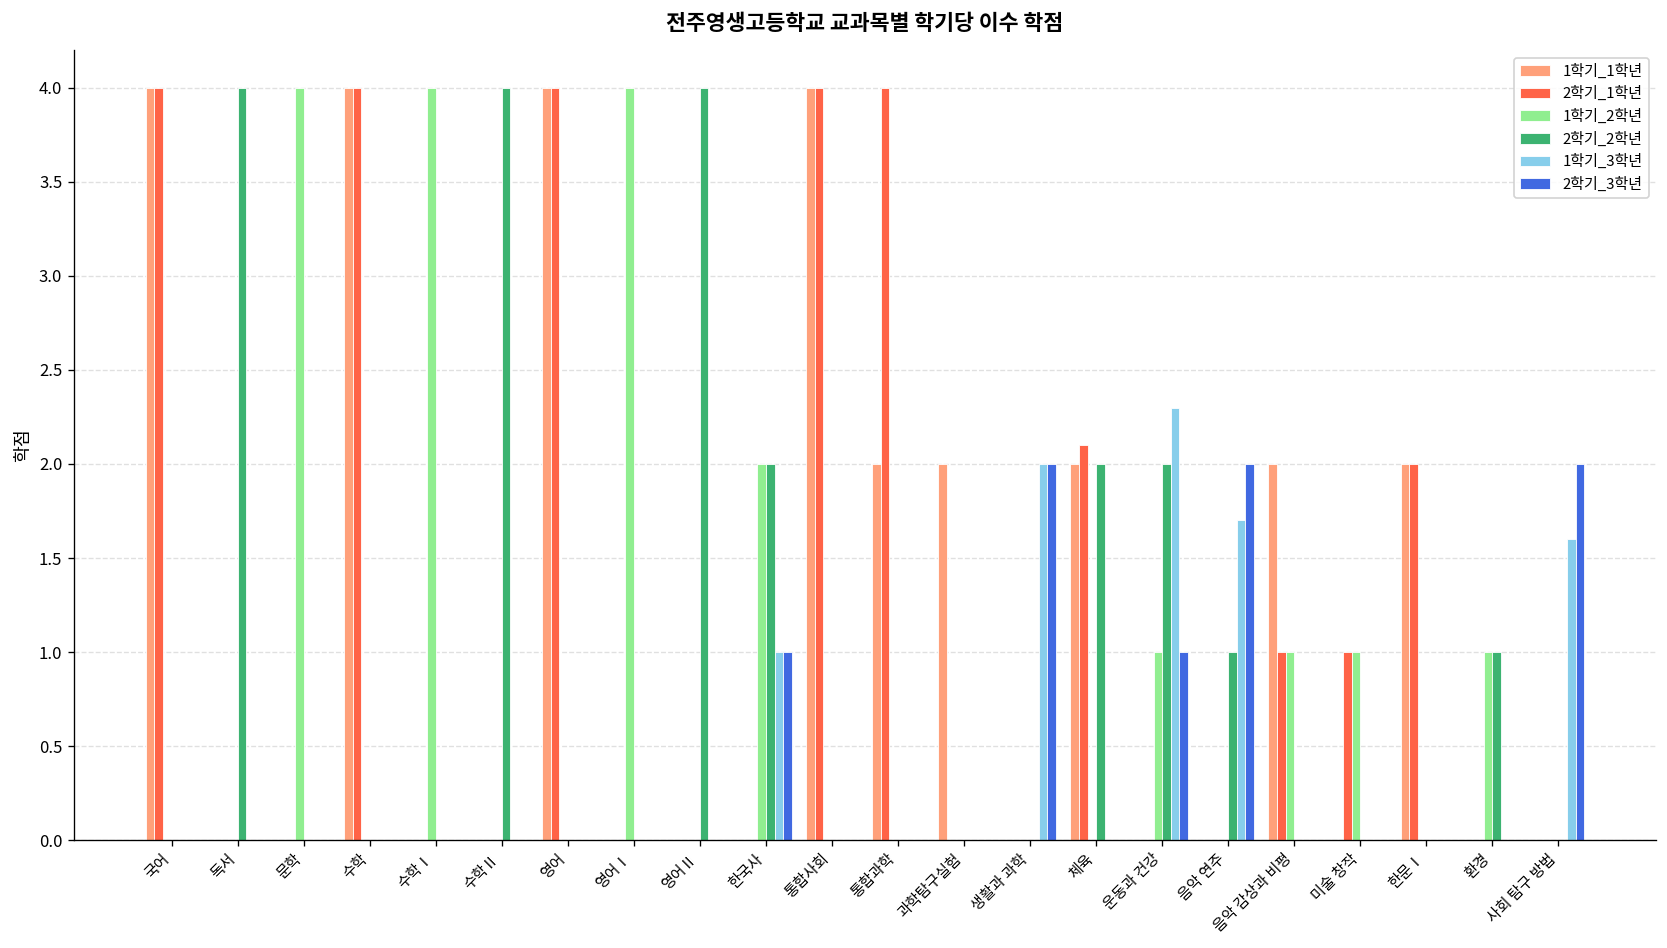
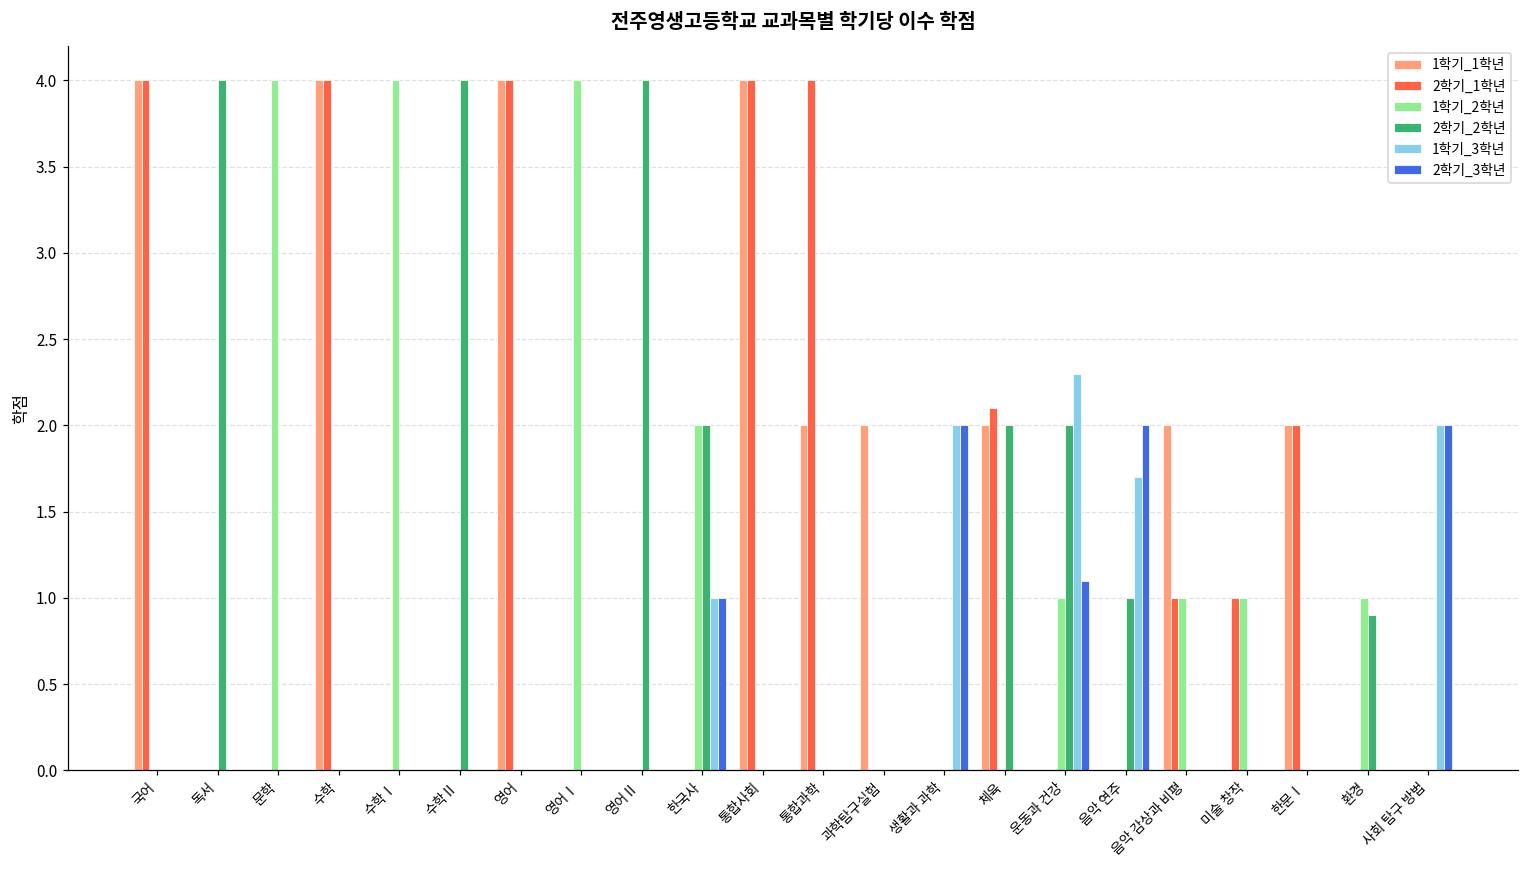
  {
    "1학기_1학년": {
      "국어": 4.0,
      "독서": 0.0,
      "문학": 0.0,
      "수학": 4.0,
      "수학Ⅰ": 0.0,
      "수학Ⅱ": 0.0,
      "영어": 4.0,
      "영어Ⅰ": 0.0,
      "영어Ⅱ": 0.0,
      "한국사": 0.0,
      "통합사회": 4.0,
      "통합과학": 2.0,
      "과학탐구실험": 2.0,
      "생활과 과학": 0.0,
      "체육": 2.0,
      "운동과 건강": 0.0,
      "음악 연주": 0.0,
      "음악 감상과 비평": 2.0,
      "미술 창작": 0.0,
      "한문Ⅰ": 2.0,
      "환경": 0.0,
      "사회 탐구 방법": 0.0
    },
    "2학기_1학년": {
      "국어": 4.0,
      "독서": 0.0,
      "문학": 0.0,
      "수학": 4.0,
      "수학Ⅰ": 0.0,
      "수학Ⅱ": 0.0,
      "영어": 4.0,
      "영어Ⅰ": 0.0,
      "영어Ⅱ": 0.0,
      "한국사": 0.0,
      "통합사회": 4.0,
      "통합과학": 4.0,
      "과학탐구실험": 0.0,
      "생활과 과학": 0.0,
      "체육": 2.1,
      "운동과 건강": 0.0,
      "음악 연주": 0.0,
      "음악 감상과 비평": 1.0,
      "미술 창작": 1.0,
      "한문Ⅰ": 2.0,
      "환경": 0.0,
      "사회 탐구 방법": 0.0
    },
    "1학기_2학년": {
      "국어": 0.0,
      "독서": 0.0,
      "문학": 4.0,
      "수학": 0.0,
      "수학Ⅰ": 4.0,
      "수학Ⅱ": 0.0,
      "영어": 0.0,
      "영어Ⅰ": 4.0,
      "영어Ⅱ": 0.0,
      "한국사": 2.0,
      "통합사회": 0.0,
      "통합과학": 0.0,
      "과학탐구실험": 0.0,
      "생활과 과학": 0.0,
      "체육": 0.0,
      "운동과 건강": 1.0,
      "음악 연주": 0.0,
      "음악 감상과 비평": 1.0,
      "미술 창작": 1.0,
      "한문Ⅰ": 0.0,
      "환경": 1.0,
      "사회 탐구 방법": 0.0
    },
    "2학기_2학년": {
      "국어": 0.0,
      "독서": 4.0,
      "문학": 0.0,
      "수학": 0.0,
      "수학Ⅰ": 0.0,
      "수학Ⅱ": 4.0,
      "영어": 0.0,
      "영어Ⅰ": 0.0,
      "영어Ⅱ": 4.0,
      "한국사": 2.0,
      "통합사회": 0.0,
      "통합과학": 0.0,
      "과학탐구실험": 0.0,
      "생활과 과학": 0.0,
      "체육": 2.0,
      "운동과 건강": 2.0,
      "음악 연주": 1.0,
      "음악 감상과 비평": 0.0,
      "미술 창작": 0.0,
      "한문Ⅰ": 0.0,
-     "환경": 1.0,
+     "환경": 0.9,
      "사회 탐구 방법": 0.0
    },
    "1학기_3학년": {
      "국어": 0.0,
      "독서": 0.0,
      "문학": 0.0,
      "수학": 0.0,
      "수학Ⅰ": 0.0,
      "수학Ⅱ": 0.0,
      "영어": 0.0,
      "영어Ⅰ": 0.0,
      "영어Ⅱ": 0.0,
      "한국사": 1.0,
      "통합사회": 0.0,
      "통합과학": 0.0,
      "과학탐구실험": 0.0,
      "생활과 과학": 2.0,
      "체육": 0.0,
      "운동과 건강": 2.3,
      "음악 연주": 1.7,
      "음악 감상과 비평": 0.0,
      "미술 창작": 0.0,
      "한문Ⅰ": 0.0,
      "환경": 0.0,
-     "사회 탐구 방법": 1.6
+     "사회 탐구 방법": 2.0
    },
    "2학기_3학년": {
      "국어": 0.0,
      "독서": 0.0,
      "문학": 0.0,
      "수학": 0.0,
      "수학Ⅰ": 0.0,
      "수학Ⅱ": 0.0,
      "영어": 0.0,
      "영어Ⅰ": 0.0,
      "영어Ⅱ": 0.0,
      "한국사": 1.0,
      "통합사회": 0.0,
      "통합과학": 0.0,
      "과학탐구실험": 0.0,
      "생활과 과학": 2.0,
      "체육": 0.0,
-     "운동과 건강": 1.0,
+     "운동과 건강": 1.1,
      "음악 연주": 2.0,
      "음악 감상과 비평": 0.0,
      "미술 창작": 0.0,
      "한문Ⅰ": 0.0,
      "환경": 0.0,
      "사회 탐구 방법": 2.0
    }
  }
